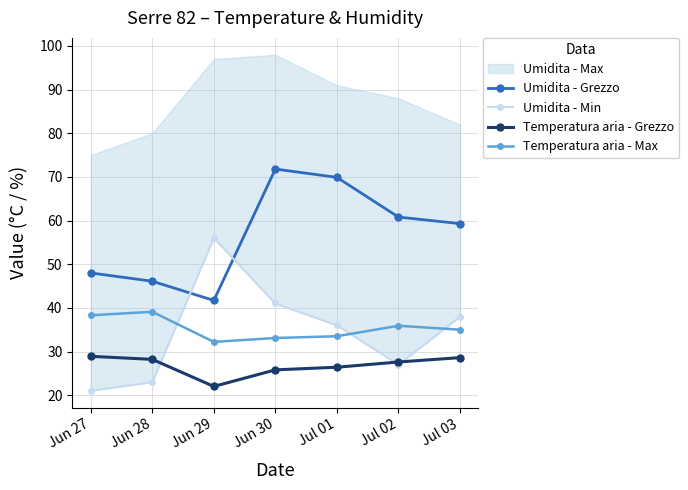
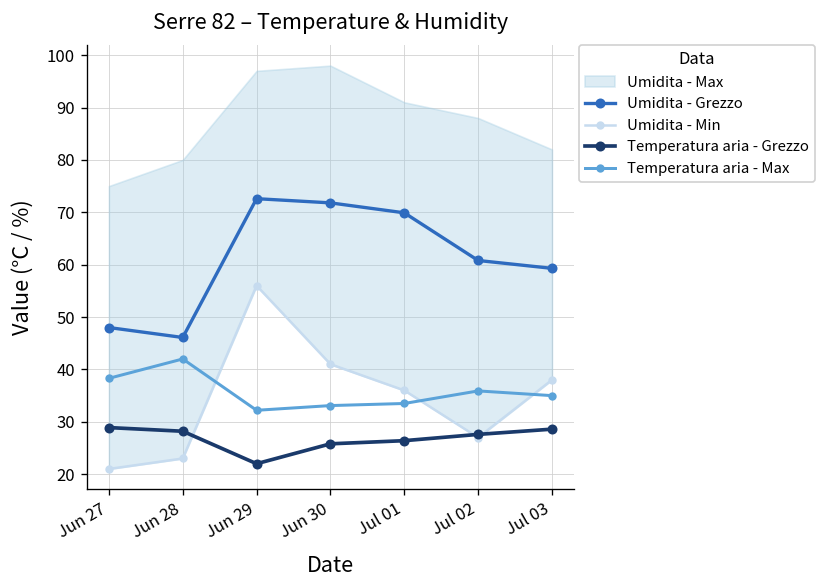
  {
    "Umidita - Grezzo": {
      "Jun 27": 48,
      "Jun 28": 46,
-     "Jun 29": 42,
+     "Jun 29": 73,
      "Jun 30": 72,
      "Jul 01": 70,
      "Jul 02": 61,
      "Jul 03": 59
    },
    "Temperatura aria - Grezzo": {
      "Jun 27": 29,
      "Jun 28": 28,
      "Jun 29": 22,
      "Jun 30": 26,
      "Jul 01": 26,
      "Jul 02": 28,
      "Jul 03": 29
    },
    "Temperatura aria - Max": {
      "Jun 27": 38,
-     "Jun 28": 39,
+     "Jun 28": 42,
      "Jun 29": 32,
      "Jun 30": 33,
      "Jul 01": 34,
      "Jul 02": 36,
      "Jul 03": 35
    }
  }
